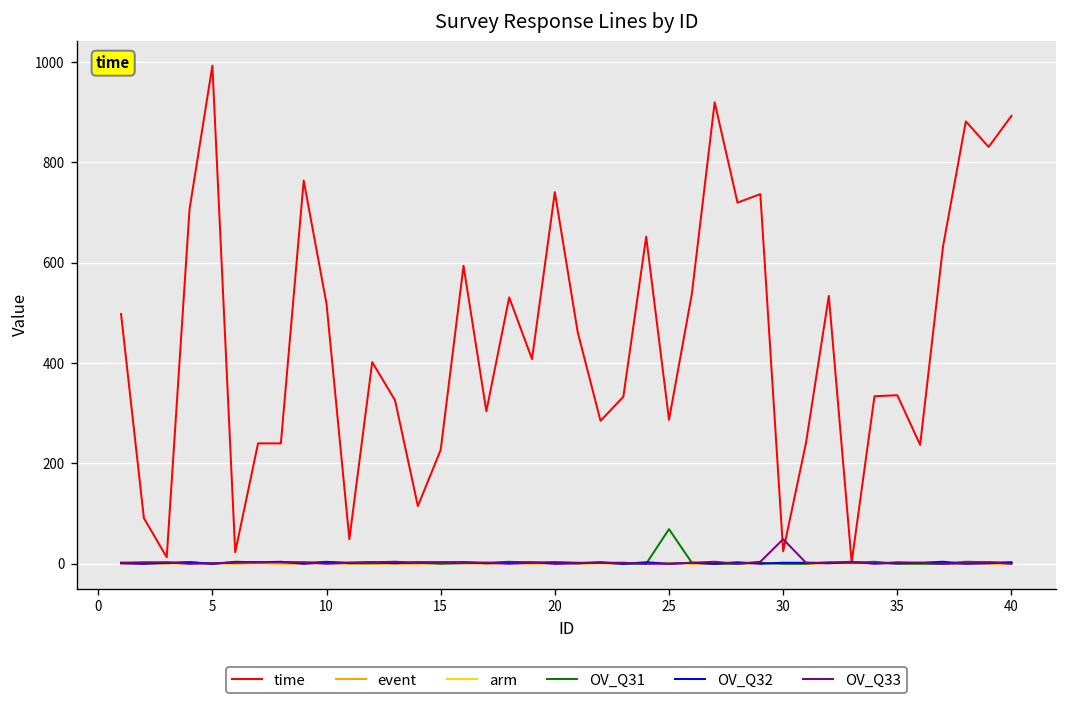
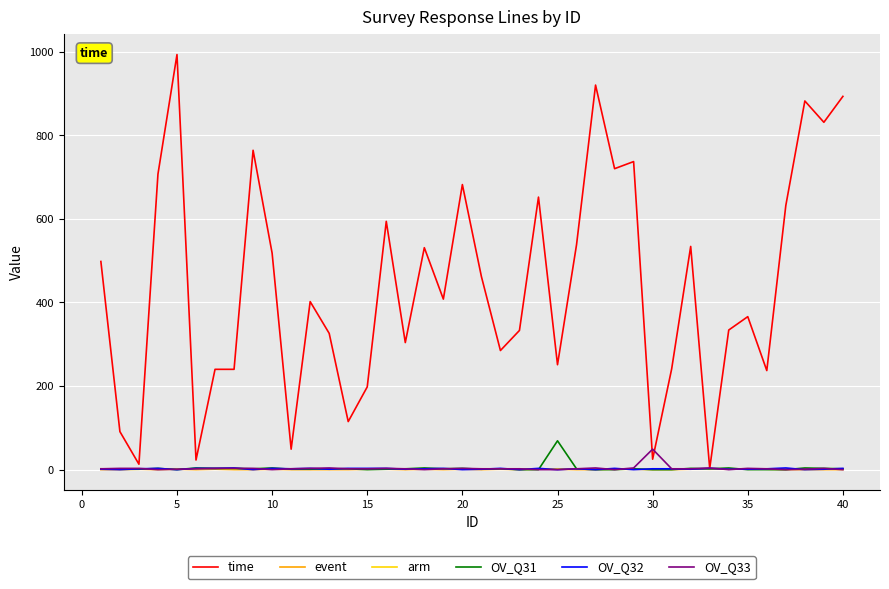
  {
    "time": {
      "5": 990,
      "10": 520,
-     "15": 230,
-     "20": 740,
-     "25": 290,
+     "15": 200,
+     "20": 680,
+     "25": 250,
      "30": 30,
-     "35": 340,
+     "35": 370,
      "40": 890
    },
    "OV_Q31": {
      "25": 70
    },
    "OV_Q33": {
      "30": 50
    }
  }
